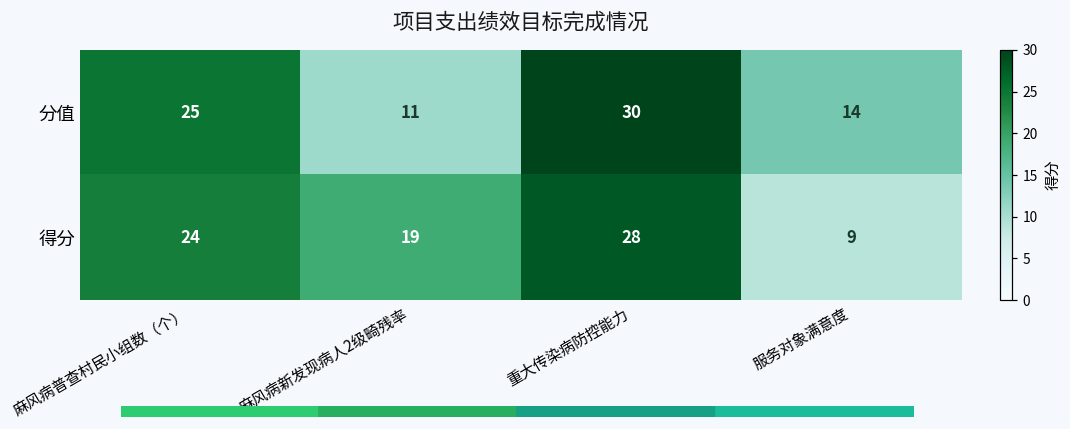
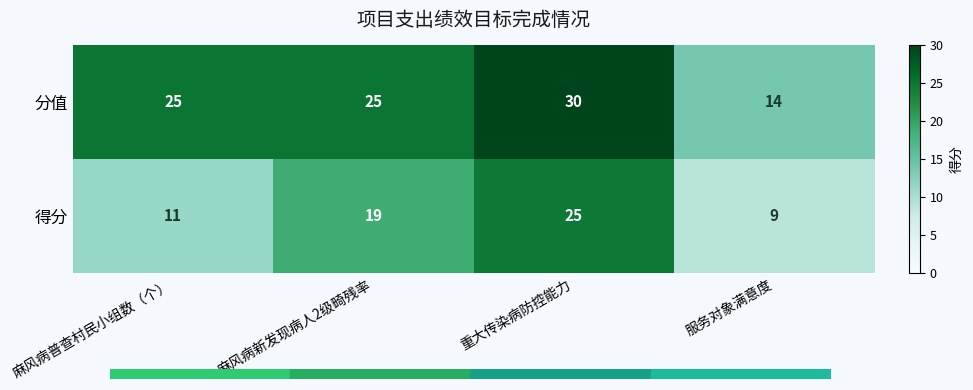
  {
    "分值": {
      "麻风病普查村民小组数（个）": 25,
-     "麻风病新发现病人2级畸残率": 11,
+     "麻风病新发现病人2级畸残率": 25,
      "重大传染病防控能力": 30,
      "服务对象满意度": 14
    },
    "得分": {
-     "麻风病普查村民小组数（个）": 24,
+     "麻风病普查村民小组数（个）": 11,
      "麻风病新发现病人2级畸残率": 19,
-     "重大传染病防控能力": 28,
+     "重大传染病防控能力": 25,
      "服务对象满意度": 9
    }
  }
